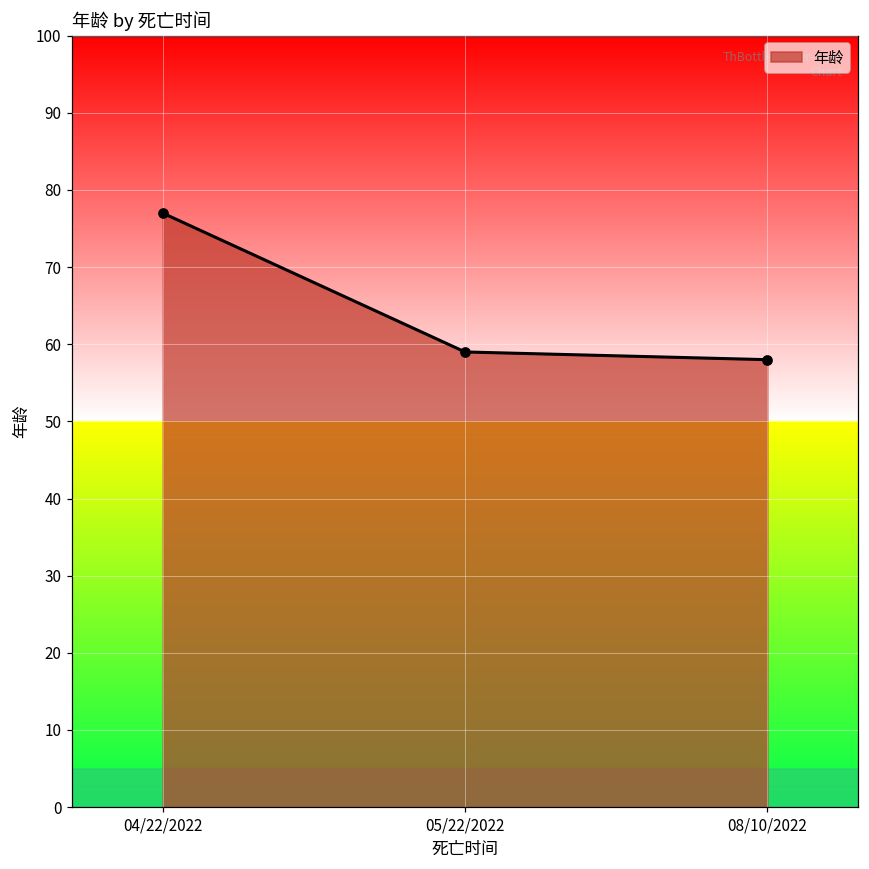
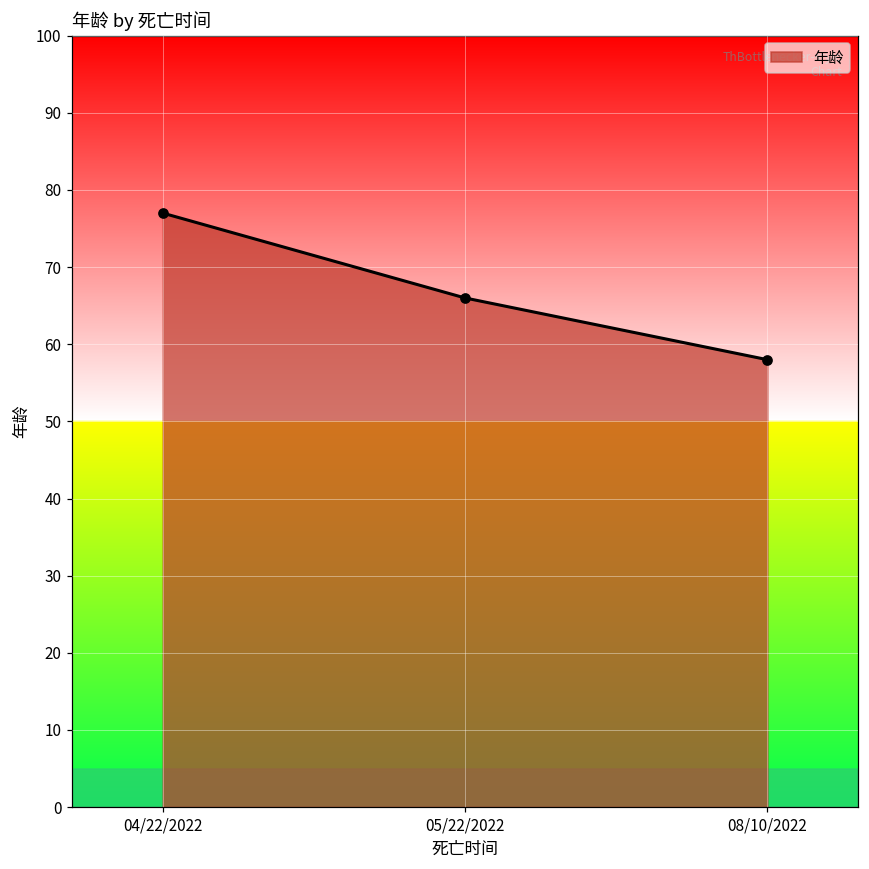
  {
    "04/22/2022": 77,
-   "05/22/2022": 59,
+   "05/22/2022": 66,
    "08/10/2022": 58
  }
